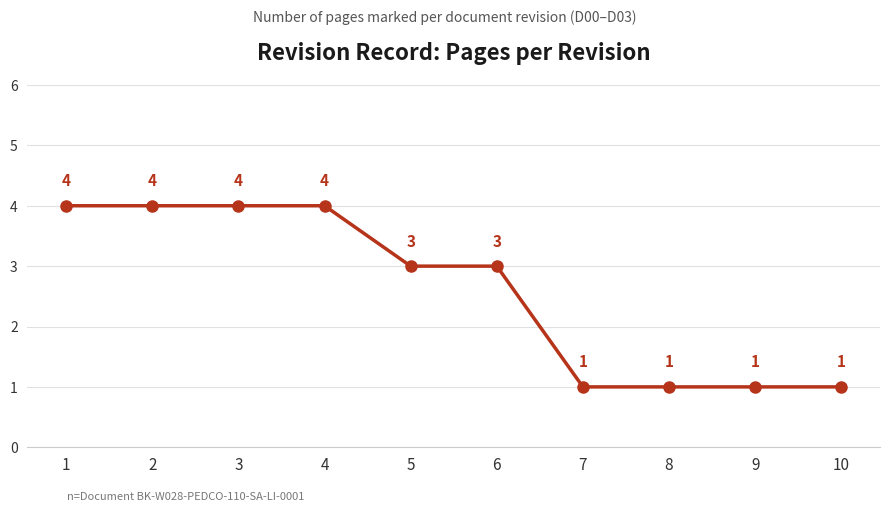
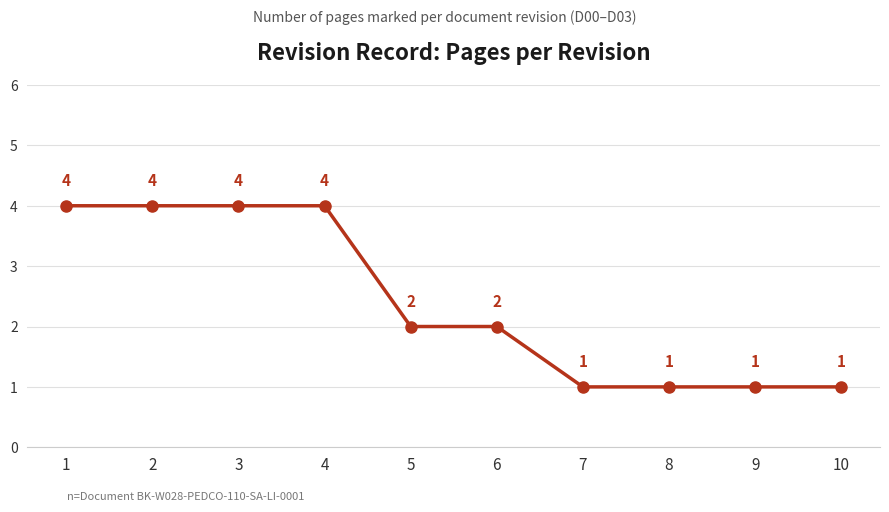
  {
    "1": 4,
    "2": 4,
    "3": 4,
    "4": 4,
-   "5": 3,
-   "6": 3,
+   "5": 2,
+   "6": 2,
    "7": 1,
    "8": 1,
    "9": 1,
    "10": 1
  }
